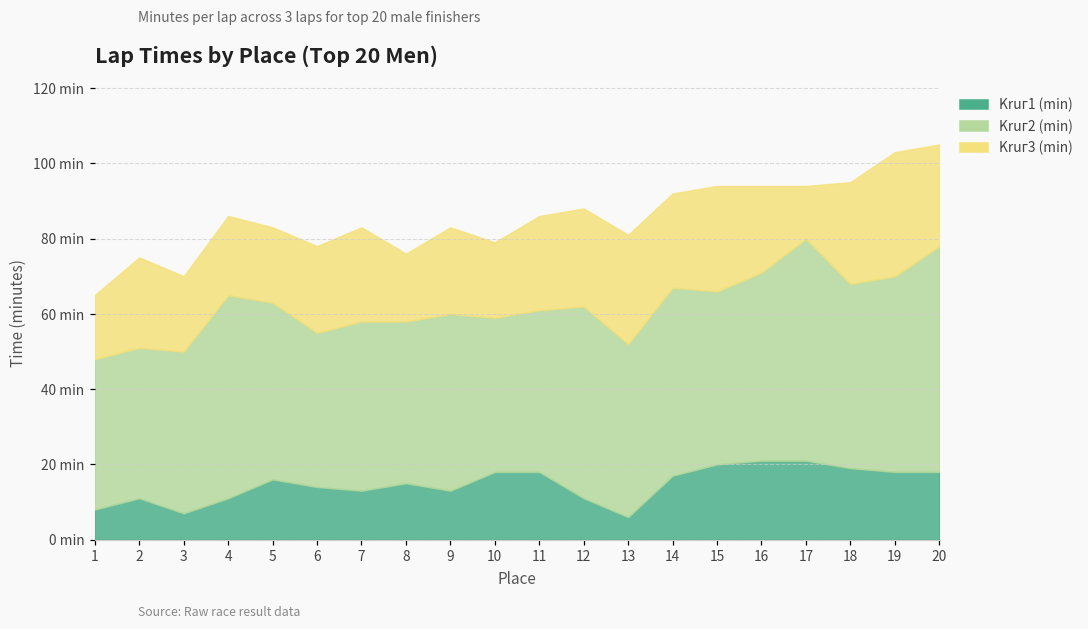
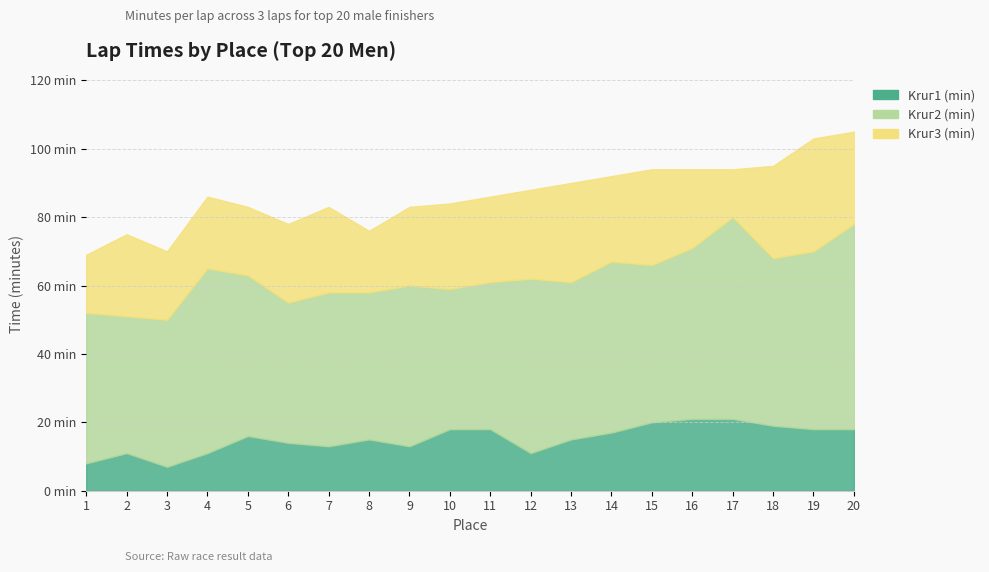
  {
    "Kruг1 (min)": {
      "1": "8 min",
      "2": "11 min",
      "3": "7 min",
      "4": "11 min",
      "5": "16 min",
      "6": "14 min",
      "7": "13 min",
      "8": "15 min",
      "9": "13 min",
      "10": "18 min",
      "11": "18 min",
      "12": "11 min",
-     "13": "6 min",
+     "13": "15 min",
      "14": "17 min",
      "15": "20 min",
      "16": "21 min",
      "17": "21 min",
      "18": "19 min",
      "19": "18 min",
      "20": "18 min"
    },
    "Kruг2 (min)": {
-     "1": "40 min",
+     "1": "44 min",
      "2": "40 min",
      "3": "43 min",
      "4": "54 min",
      "5": "47 min",
      "6": "41 min",
      "7": "45 min",
      "8": "43 min",
      "9": "47 min",
      "10": "41 min",
      "11": "43 min",
      "12": "51 min",
      "13": "46 min",
      "14": "50 min",
      "15": "46 min",
      "16": "50 min",
      "17": "59 min",
      "18": "49 min",
      "19": "52 min",
      "20": "60 min"
    },
    "Kruг3 (min)": {
      "1": "17 min",
      "2": "24 min",
      "3": "20 min",
      "4": "21 min",
      "5": "20 min",
      "6": "23 min",
      "7": "25 min",
      "8": "18 min",
      "9": "23 min",
-     "10": "20 min",
+     "10": "25 min",
      "11": "25 min",
      "12": "26 min",
      "13": "29 min",
      "14": "25 min",
      "15": "28 min",
      "16": "23 min",
      "17": "14 min",
      "18": "27 min",
      "19": "33 min",
      "20": "27 min"
    }
  }
